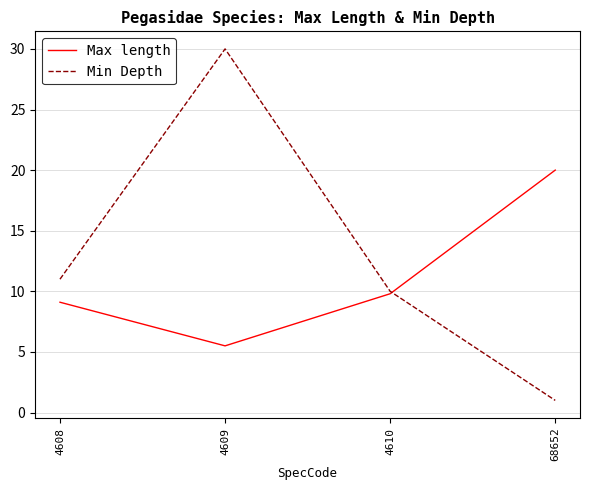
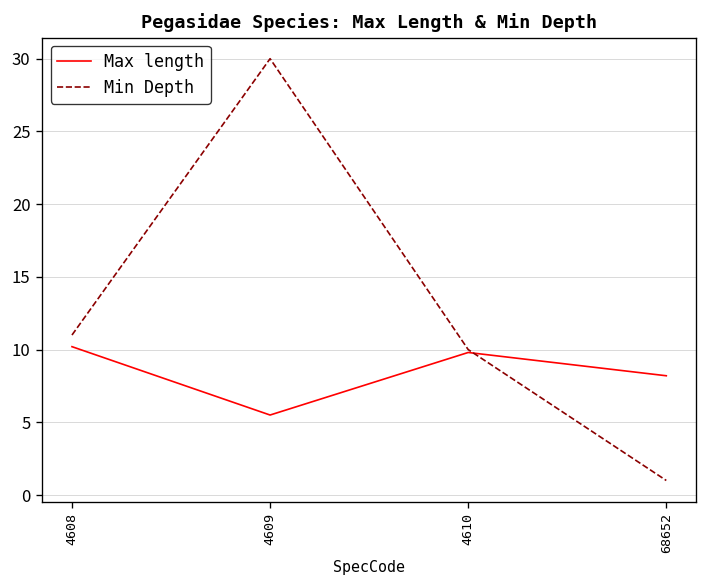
  {
    "Max length": {
-     "4608": 9.1,
+     "4608": 10.2,
      "4609": 5.5,
-     "68652": 20.0
+     "68652": 8.2
    },
    "Min Depth": {
      "4608": 11.0,
      "4609": 30.0,
      "68652": 1.0
    }
  }
